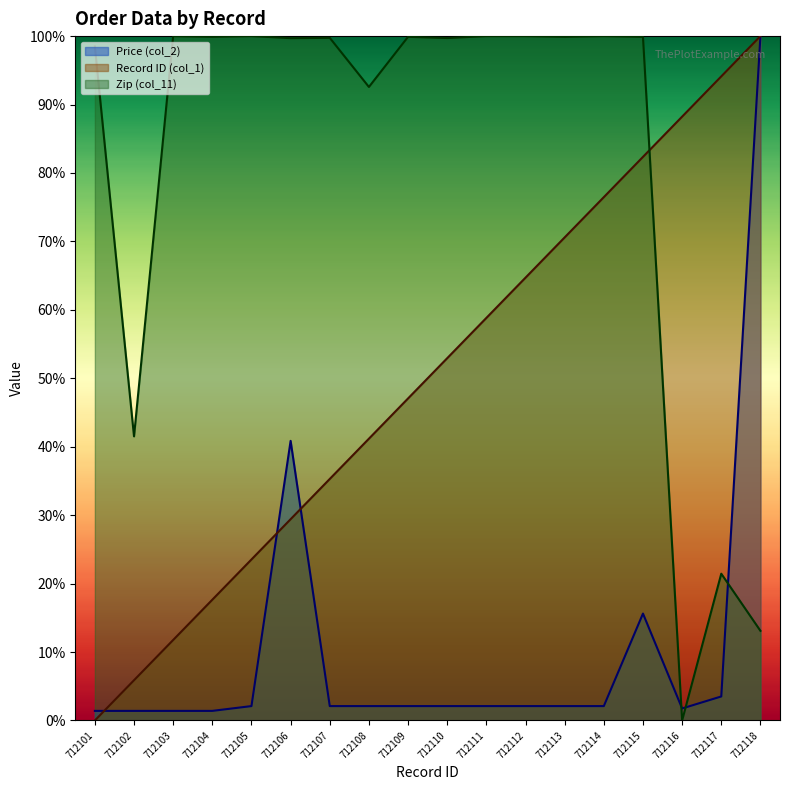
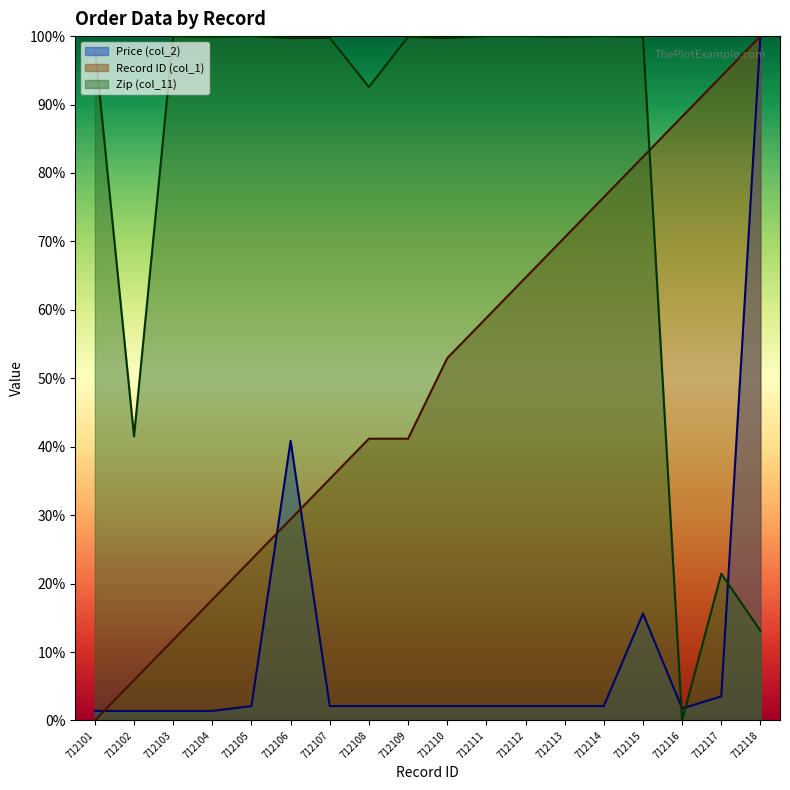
  {
    "Price (col_2)": {
      "712101": "1%",
      "712102": "1%",
      "712103": "1%",
      "712104": "1%",
      "712105": "2%",
      "712106": "41%",
      "712107": "2%",
      "712108": "2%",
      "712109": "2%",
      "712110": "2%",
      "712111": "2%",
      "712112": "2%",
      "712113": "2%",
      "712114": "2%",
      "712115": "16%",
      "712116": "2%",
      "712117": "4%"
    },
    "Record ID (col_1)": {
      "712101": "0%",
      "712102": "6%",
      "712103": "12%",
      "712104": "18%",
      "712105": "24%",
      "712106": "29%",
      "712107": "35%",
      "712108": "41%",
-     "712109": "47%",
+     "712109": "41%",
      "712110": "53%",
      "712111": "59%",
      "712112": "65%",
      "712113": "71%",
      "712114": "76%",
      "712115": "82%",
      "712116": "88%",
      "712117": "94%"
    },
    "Zip (col_11)": {
      "712102": "42%",
      "712103": "100%",
      "712104": "100%",
      "712105": "100%",
      "712106": "100%",
      "712107": "100%",
      "712108": "93%",
      "712109": "100%",
      "712110": "100%",
      "712111": "100%",
      "712112": "100%",
      "712113": "100%",
      "712114": "100%",
      "712115": "100%",
      "712116": "0%",
      "712117": "21%",
      "712118": "13%"
    }
  }
